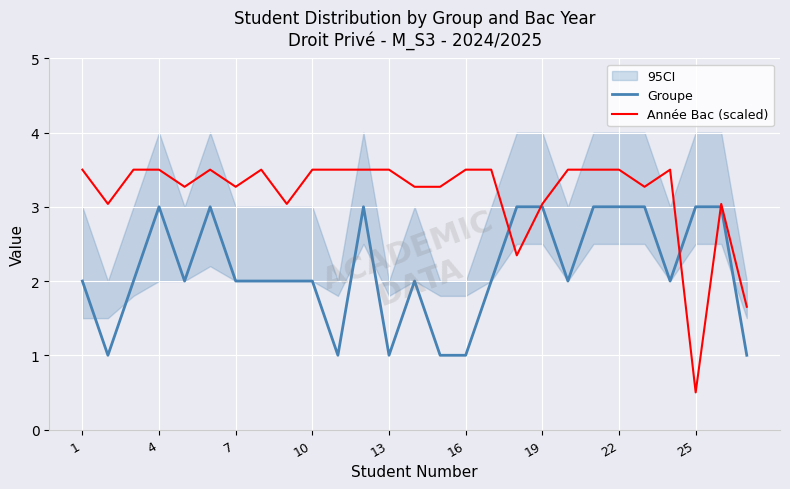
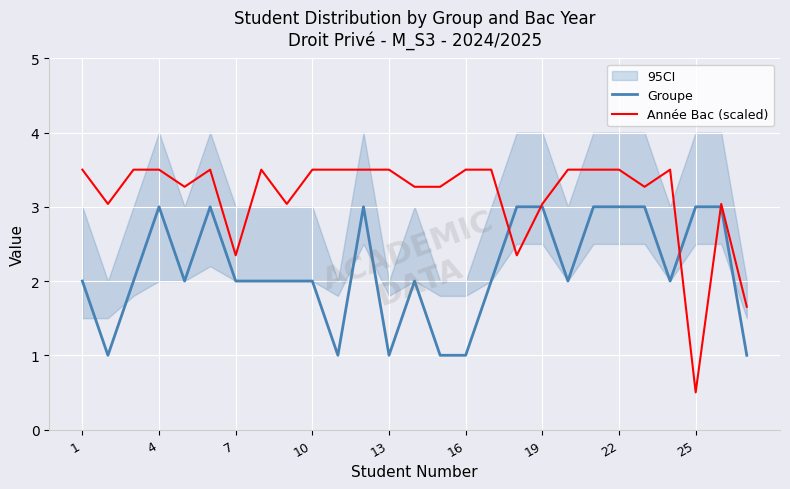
  {
    "Année Bac (scaled)": {
      "1": 3.5,
      "4": 3.5,
-     "7": 3.3,
+     "7": 2.3,
      "10": 3.5,
      "13": 3.5,
      "16": 3.5,
      "19": 3.0,
      "22": 3.5,
      "25": 0.5
    }
  }
